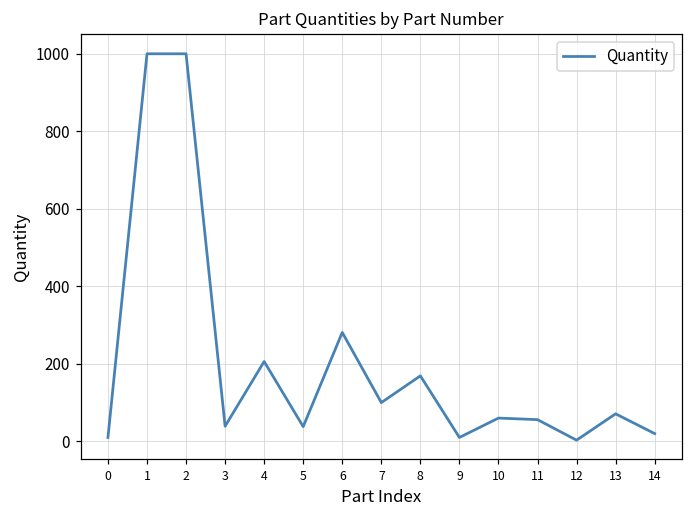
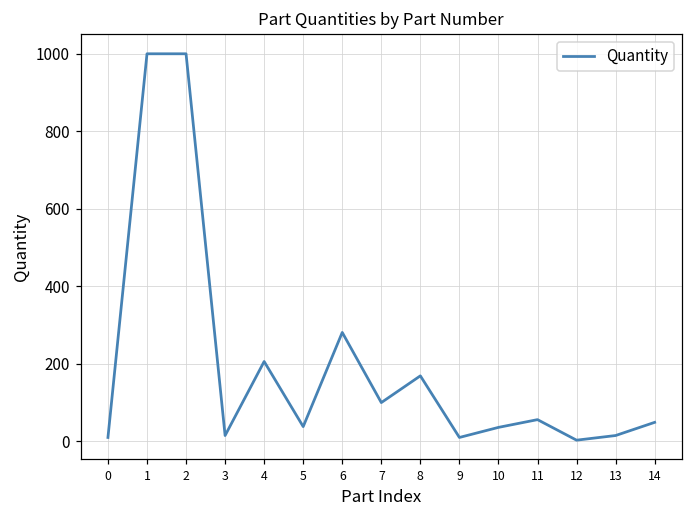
  {
    "0": 10,
    "1": 1000,
    "2": 1000,
-   "3": 40,
+   "3": 20,
    "4": 210,
    "5": 40,
    "6": 280,
    "7": 100,
    "8": 170,
    "9": 10,
-   "10": 60,
+   "10": 40,
    "11": 60,
    "12": 0,
-   "13": 70,
-   "14": 20
+   "13": 20,
+   "14": 50
  }
